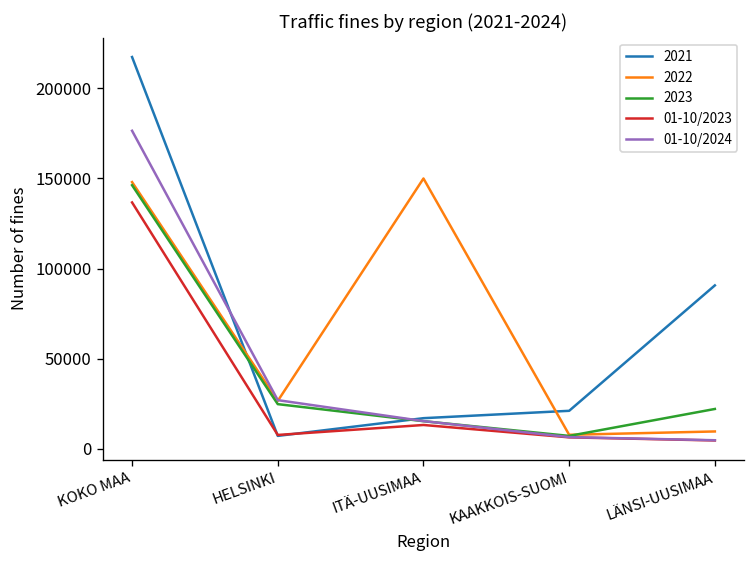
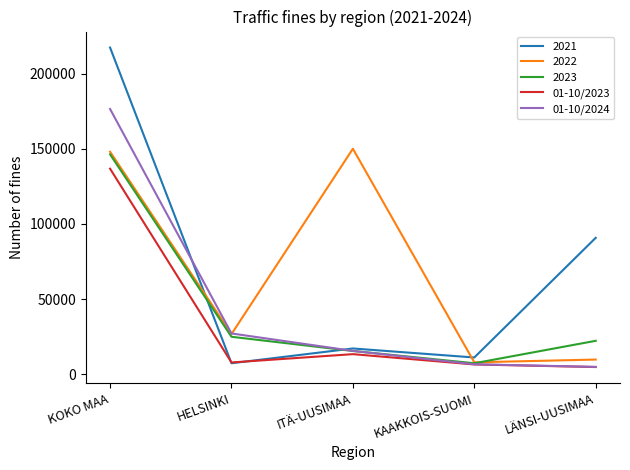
  {
    "2021": {
      "KOKO MAA": 217000,
-     "KAAKKOIS-SUOMI": 21000,
+     "KAAKKOIS-SUOMI": 11000,
      "LÄNSI-UUSIMAA": 91000
    },
    "2022": {
      "ITÄ-UUSIMAA": 150000,
      "LÄNSI-UUSIMAA": 10000
    },
    "2023": {
      "HELSINKI": 25000,
      "LÄNSI-UUSIMAA": 22000
    },
    "01-10/2023": {
      "KOKO MAA": 137000,
      "ITÄ-UUSIMAA": 13000
    },
    "01-10/2024": {
      "KOKO MAA": 176000
    }
  }
